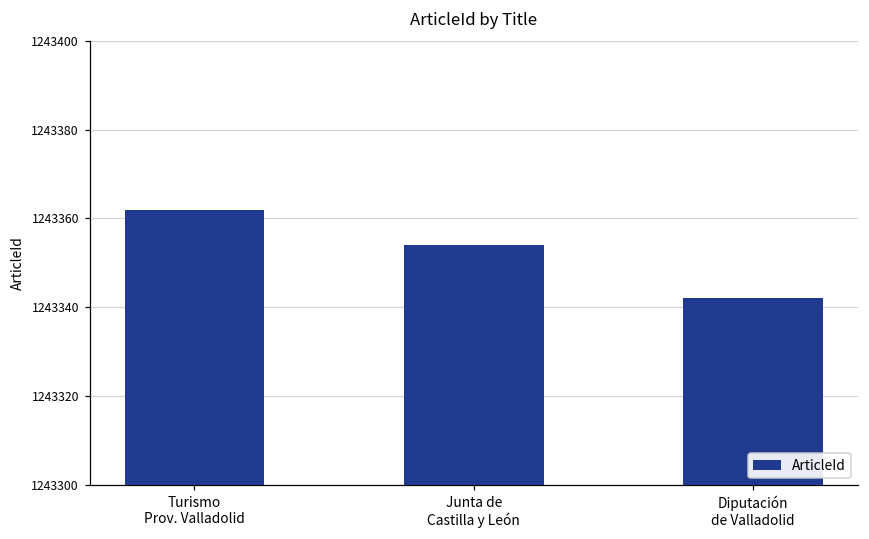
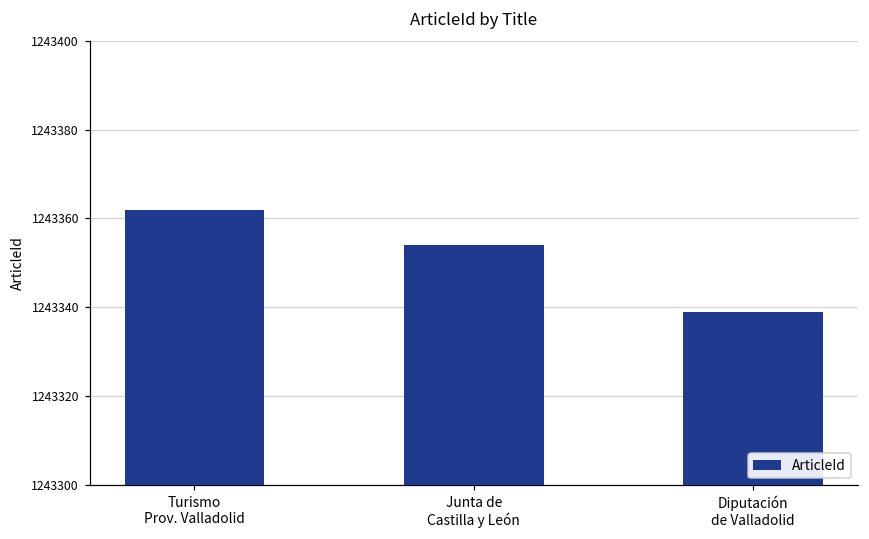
  {
    "Turismo Prov. Valladolid": 1243362,
    "Junta de Castilla y León": 1243354,
-   "Diputación de Valladolid": 1243342
+   "Diputación de Valladolid": 1243339
  }
